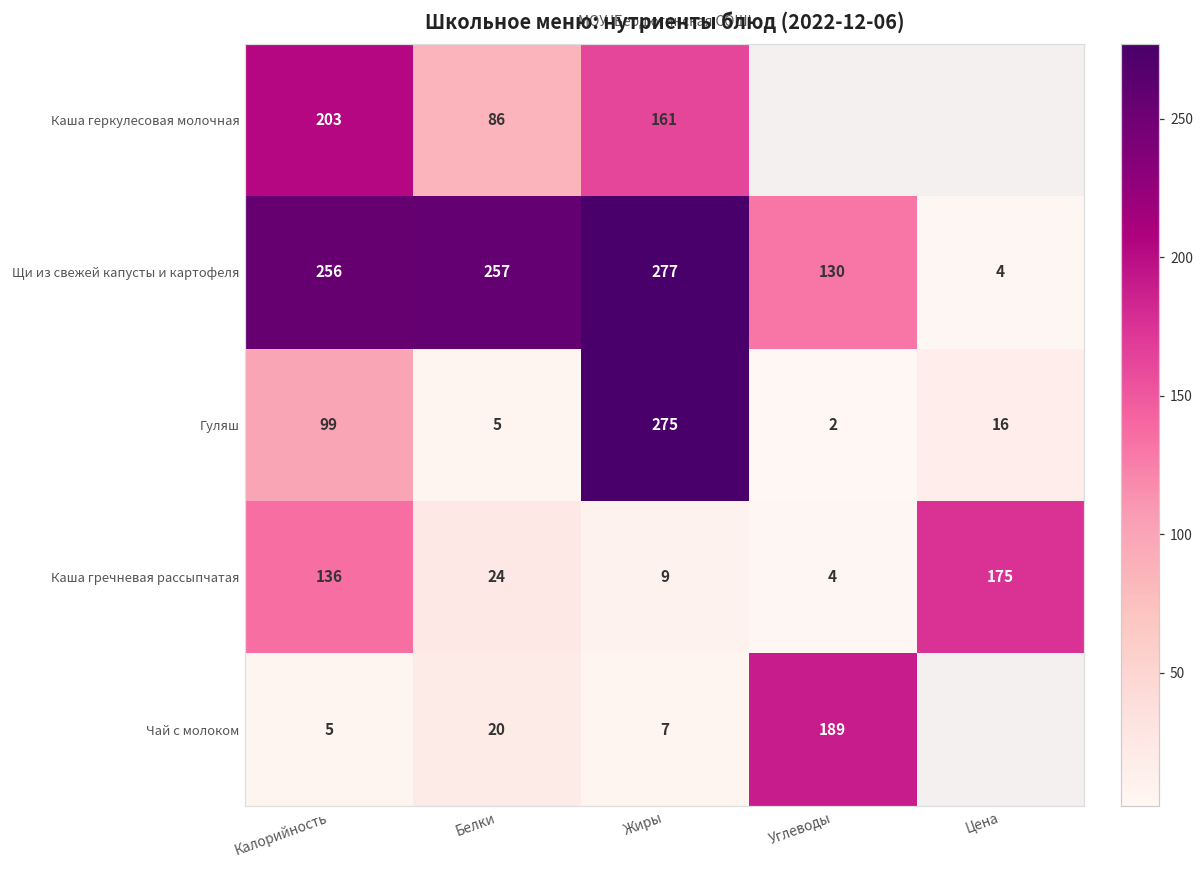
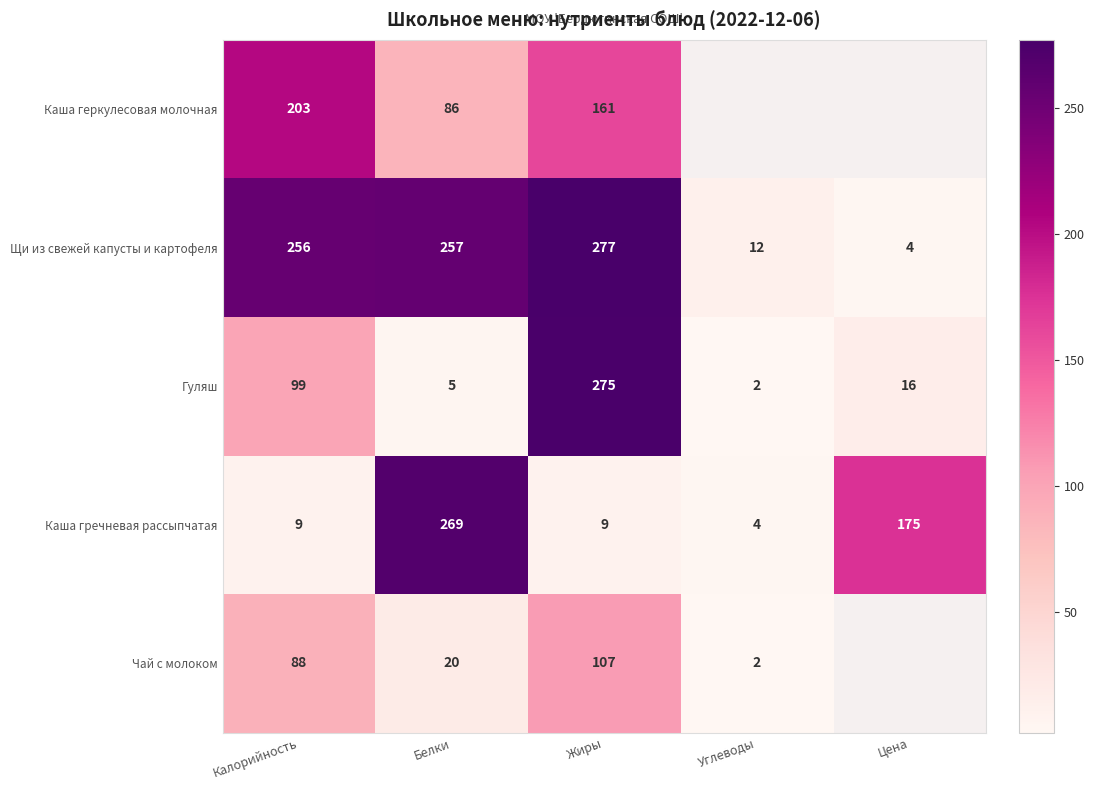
  {
    "Каша геркулесовая молочная": {
      "Калорийность": 203,
      "Белки": 86,
      "Жиры": 161
    },
    "Щи из свежей капусты и картофеля": {
      "Калорийность": 256,
      "Белки": 257,
      "Жиры": 277,
-     "Углеводы": 130,
+     "Углеводы": 12,
      "Цена": 4
    },
    "Гуляш": {
      "Калорийность": 99,
      "Белки": 5,
      "Жиры": 275,
      "Углеводы": 2,
      "Цена": 16
    },
    "Каша гречневая рассыпчатая": {
-     "Калорийность": 136,
-     "Белки": 24,
+     "Калорийность": 9,
+     "Белки": 269,
      "Жиры": 9,
      "Углеводы": 4,
      "Цена": 175
    },
    "Чай с молоком": {
-     "Калорийность": 5,
+     "Калорийность": 88,
      "Белки": 20,
-     "Жиры": 7,
-     "Углеводы": 189
+     "Жиры": 107,
+     "Углеводы": 2
    }
  }
